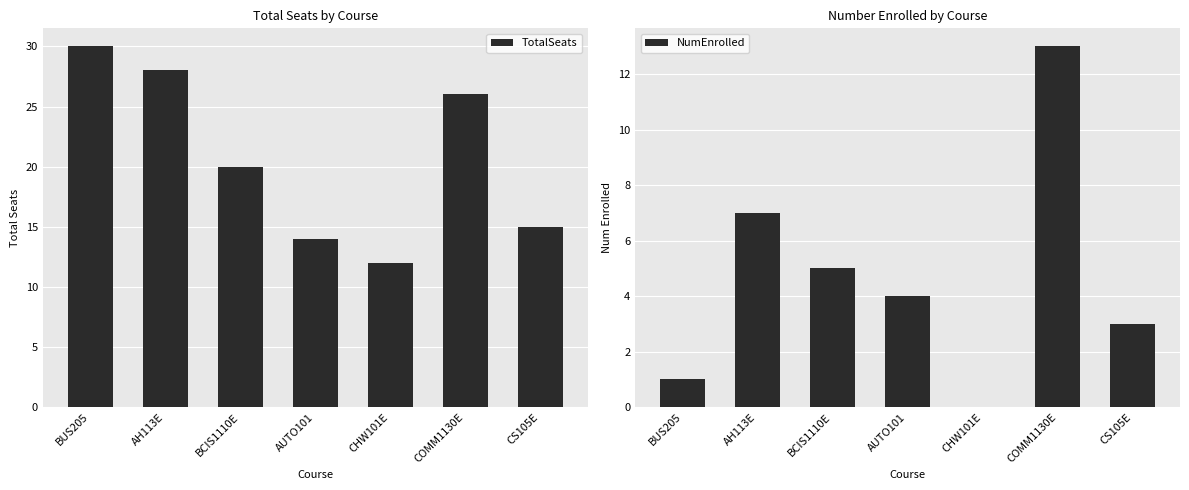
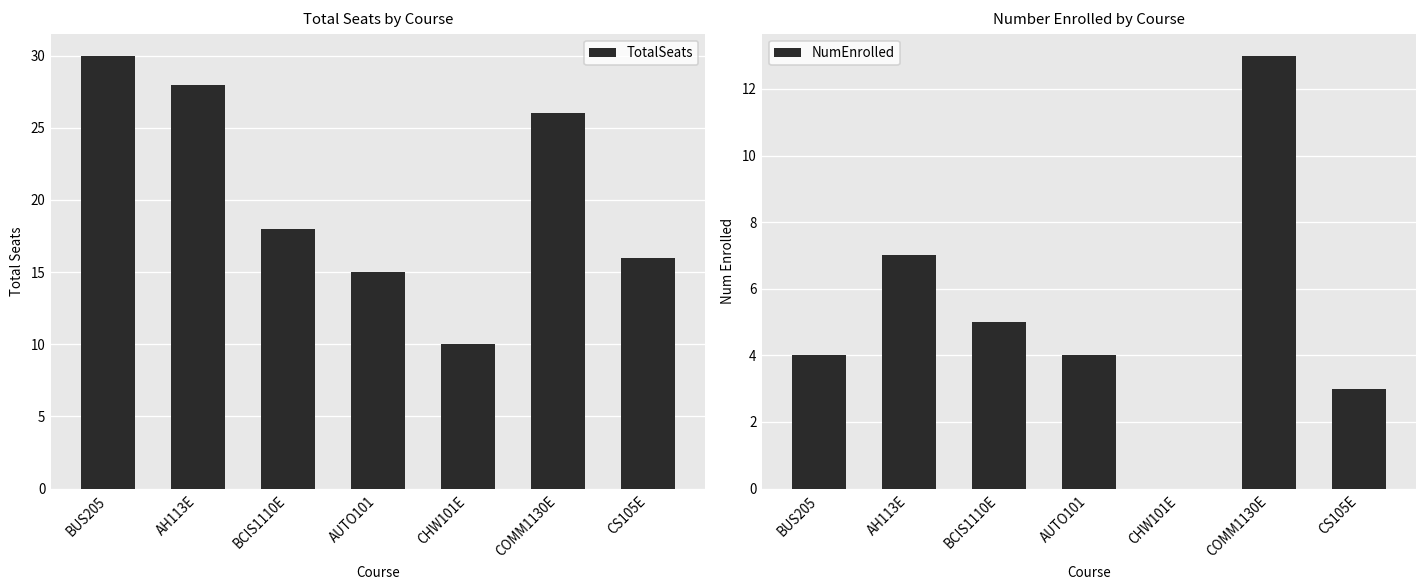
  {
    "Total Seats by Course": {
      "BUS205": 30,
      "AH113E": 28,
-     "BCIS1110E": 20,
-     "AUTO101": 14,
-     "CHW101E": 12,
+     "BCIS1110E": 18,
+     "AUTO101": 15,
+     "CHW101E": 10,
      "COMM1130E": 26,
-     "CS105E": 15
+     "CS105E": 16
    },
    "Number Enrolled by Course": {
-     "BUS205": 1,
+     "BUS205": 4,
      "AH113E": 7,
      "BCIS1110E": 5,
      "AUTO101": 4,
      "CHW101E": 0,
      "COMM1130E": 13,
      "CS105E": 3
    }
  }
